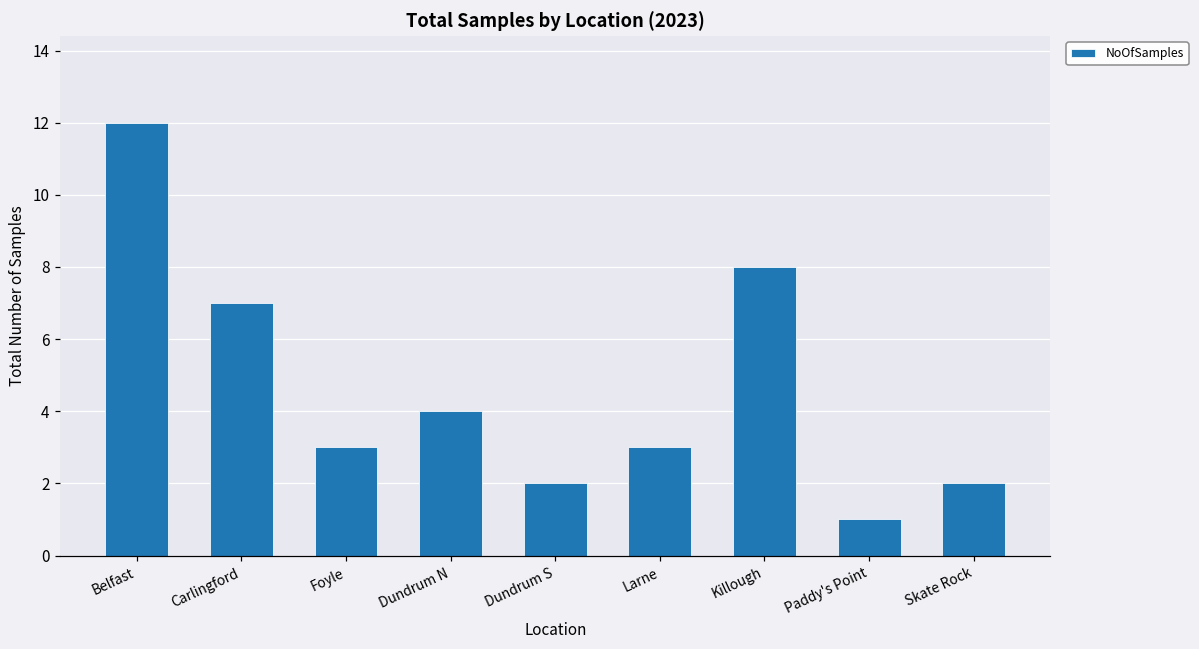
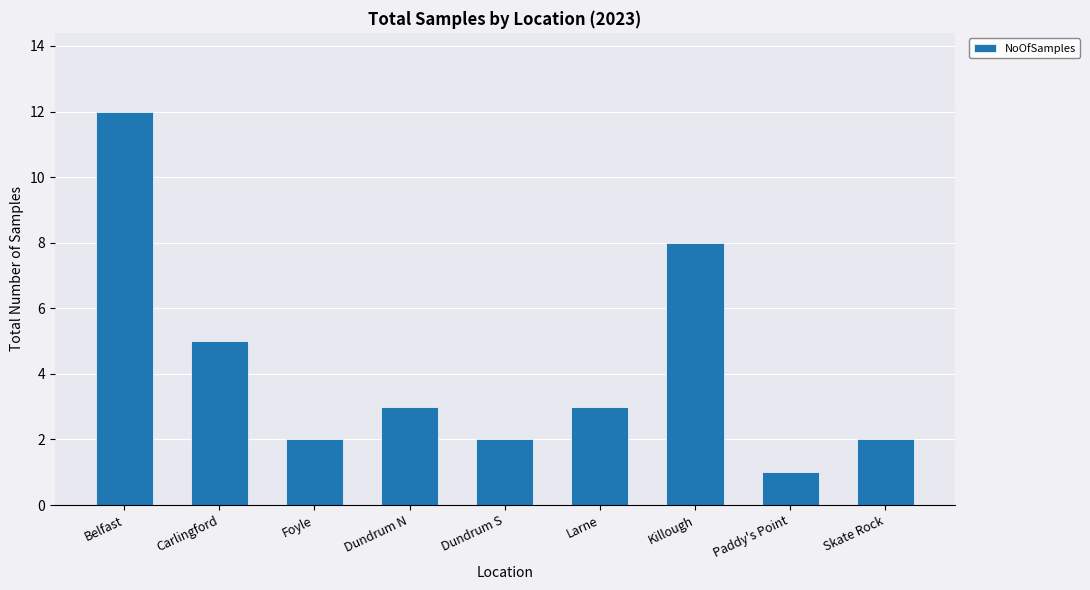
  {
    "Belfast": 12,
-   "Carlingford": 7,
-   "Foyle": 3,
-   "Dundrum N": 4,
+   "Carlingford": 5,
+   "Foyle": 2,
+   "Dundrum N": 3,
    "Dundrum S": 2,
    "Larne": 3,
    "Killough": 8,
    "Paddy's Point": 1,
    "Skate Rock": 2
  }
